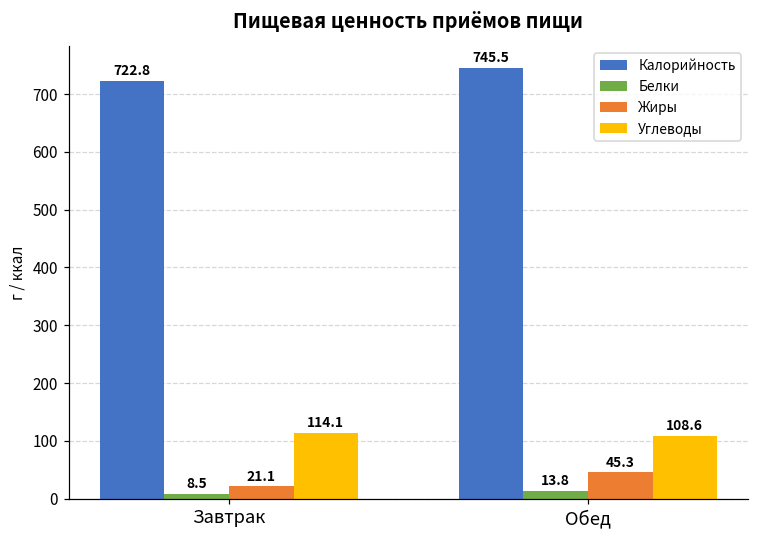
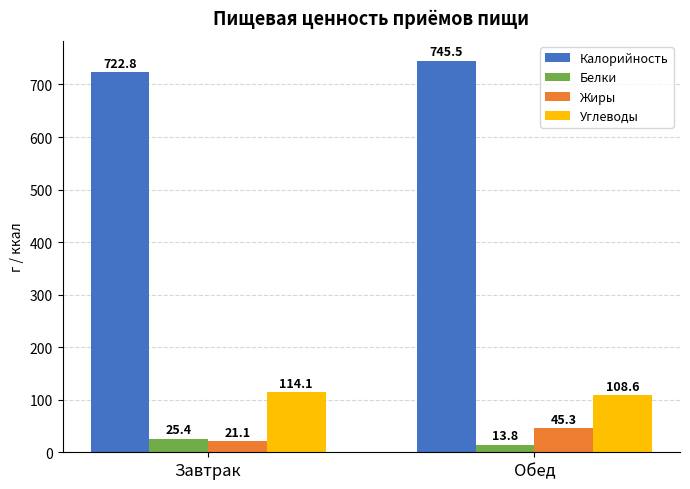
  {
    "Калорийность": {
      "Завтрак": 722.8,
      "Обед": 745.5
    },
    "Белки": {
-     "Завтрак": 8.5,
+     "Завтрак": 25.4,
      "Обед": 13.8
    },
    "Жиры": {
      "Завтрак": 21.1,
      "Обед": 45.3
    },
    "Углеводы": {
      "Завтрак": 114.1,
      "Обед": 108.6
    }
  }
